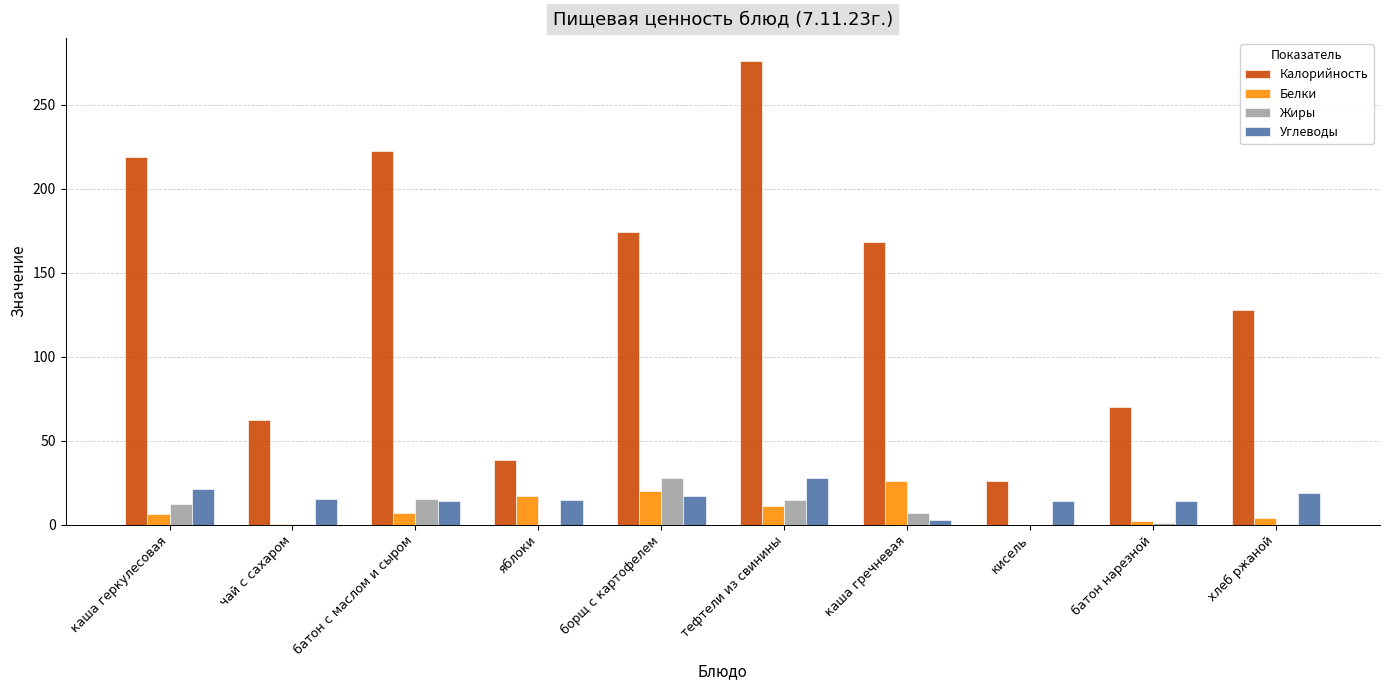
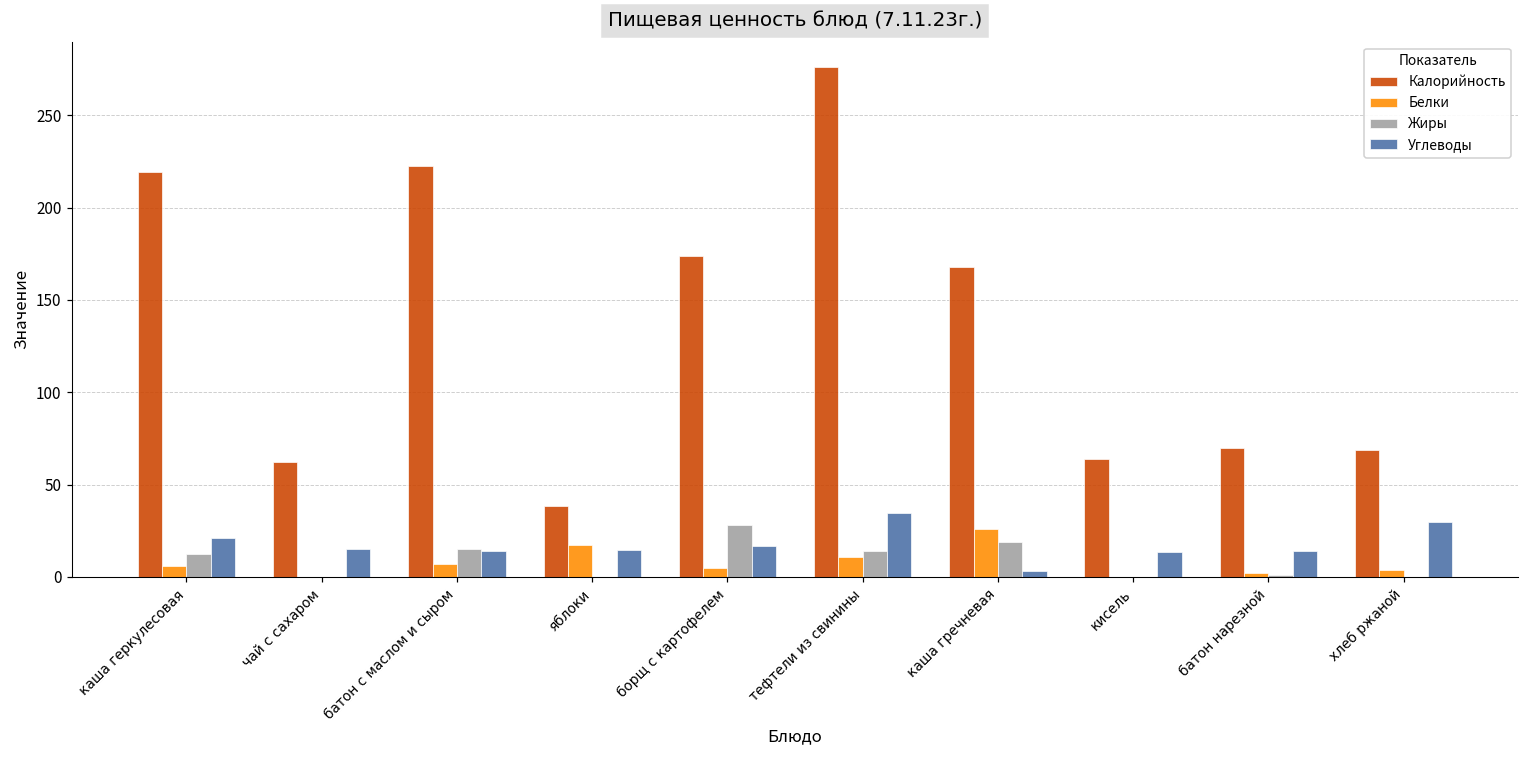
  {
    "Калорийность": {
      "каша геркулесовая": 219,
      "чай с сахаром": 62,
      "батон с маслом и сыром": 223,
      "яблоки": 39,
      "борщ с картофелем": 174,
      "тефтели из свинины": 276,
      "каша гречневая": 168,
-     "кисель": 26,
+     "кисель": 64,
      "батон нарезной": 70,
-     "хлеб ржаной": 128
+     "хлеб ржаной": 69
    },
    "Белки": {
      "каша геркулесовая": 6,
      "батон с маслом и сыром": 7,
      "яблоки": 17,
-     "борщ с картофелем": 20,
+     "борщ с картофелем": 5,
      "тефтели из свинины": 11,
      "каша гречневая": 26,
      "кисель": 0,
      "батон нарезной": 2,
      "хлеб ржаной": 4
    },
    "Жиры": {
      "каша геркулесовая": 12,
      "батон с маслом и сыром": 15,
      "яблоки": 0,
      "борщ с картофелем": 28,
      "тефтели из свинины": 14,
-     "каша гречневая": 7,
+     "каша гречневая": 19,
      "кисель": 0
    },
    "Углеводы": {
      "каша геркулесовая": 21,
      "чай с сахаром": 15,
      "батон с маслом и сыром": 14,
      "яблоки": 15,
      "борщ с картофелем": 17,
-     "тефтели из свинины": 27,
+     "тефтели из свинины": 35,
      "каша гречневая": 3,
      "кисель": 14,
      "батон нарезной": 14,
-     "хлеб ржаной": 19
+     "хлеб ржаной": 30
    }
  }
